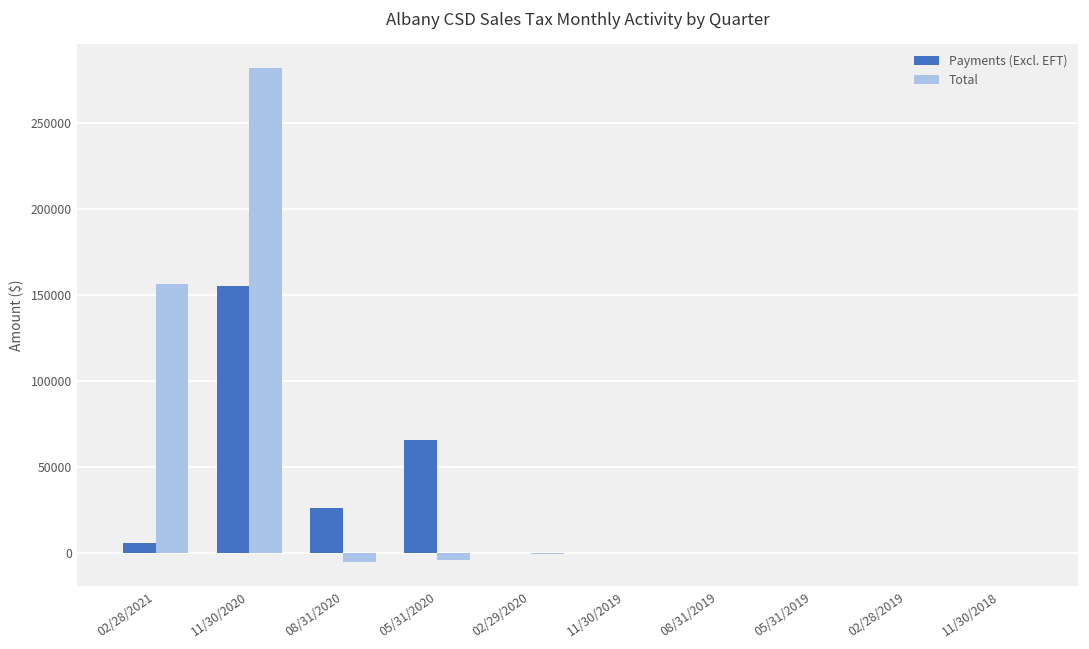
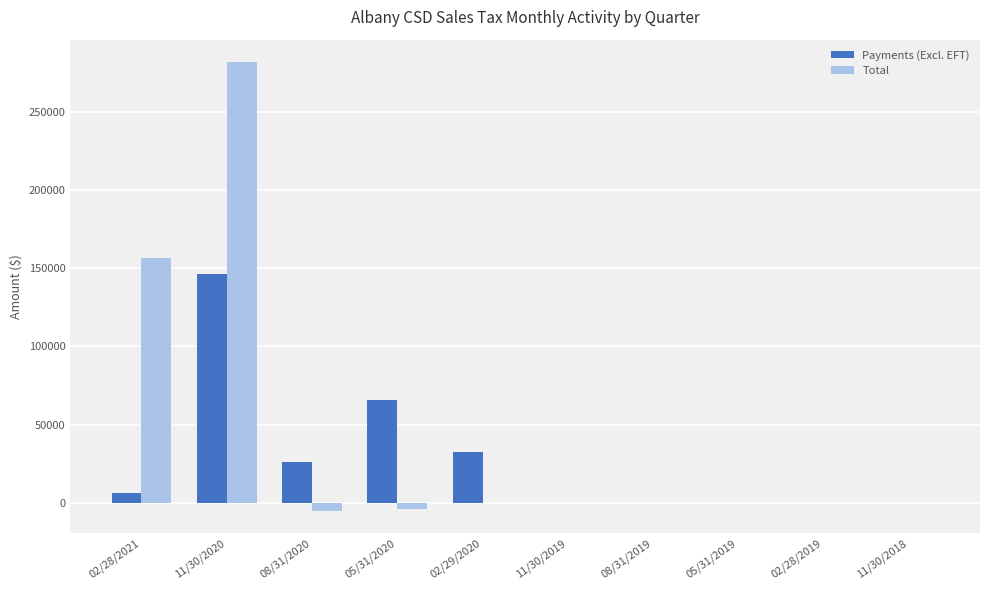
  {
    "Payments (Excl. EFT)": {
      "02/28/2021": 6000,
-     "11/30/2020": 155000,
+     "11/30/2020": 146000,
      "08/31/2020": 26000,
      "05/31/2020": 66000,
-     "02/29/2020": 0
+     "02/29/2020": 32000
    },
    "Total": {
      "02/28/2021": 157000,
      "11/30/2020": 282000,
      "08/31/2020": -5000,
      "05/31/2020": -4000
    }
  }
